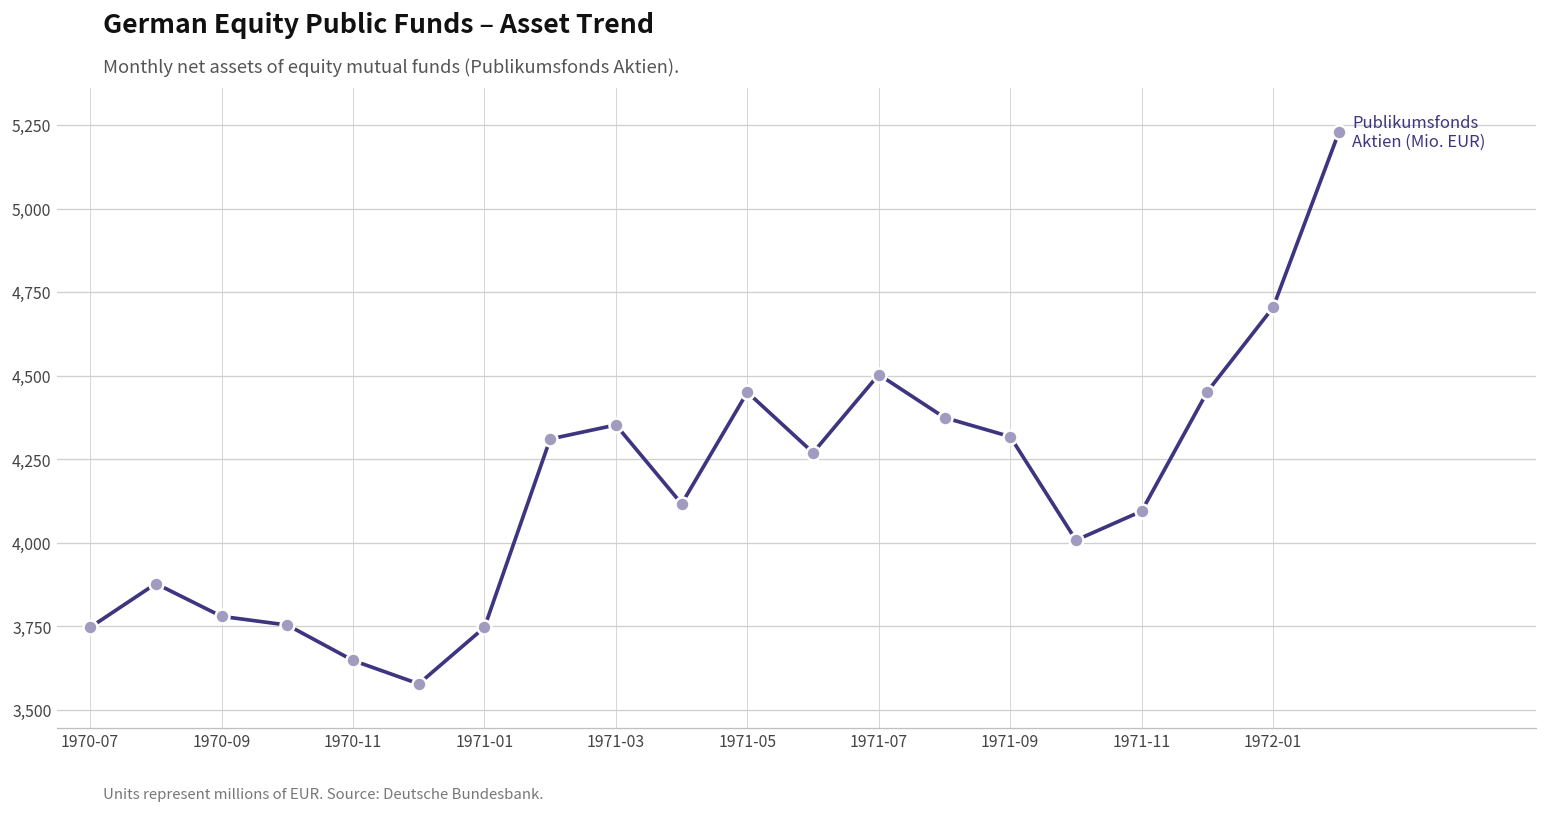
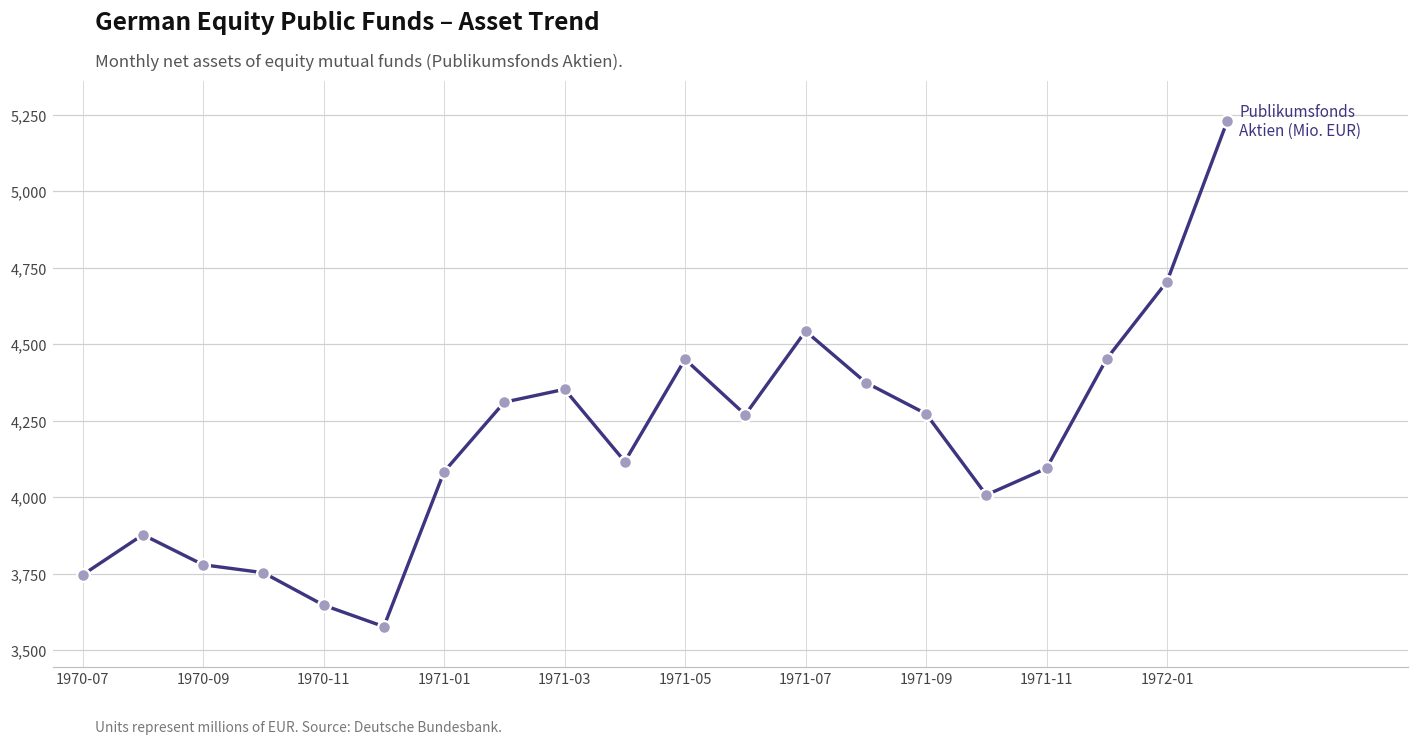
  {
    "1970-07": "3,750",
    "1970-09": "3,780",
    "1970-11": "3,650",
-   "1971-01": "3,750",
+   "1971-01": "4,080",
    "1971-03": "4,350",
    "1971-05": "4,450",
-   "1971-07": "4,500",
-   "1971-09": "4,320",
+   "1971-07": "4,540",
+   "1971-09": "4,270",
    "1971-11": "4,100",
    "1972-01": "4,710"
  }
